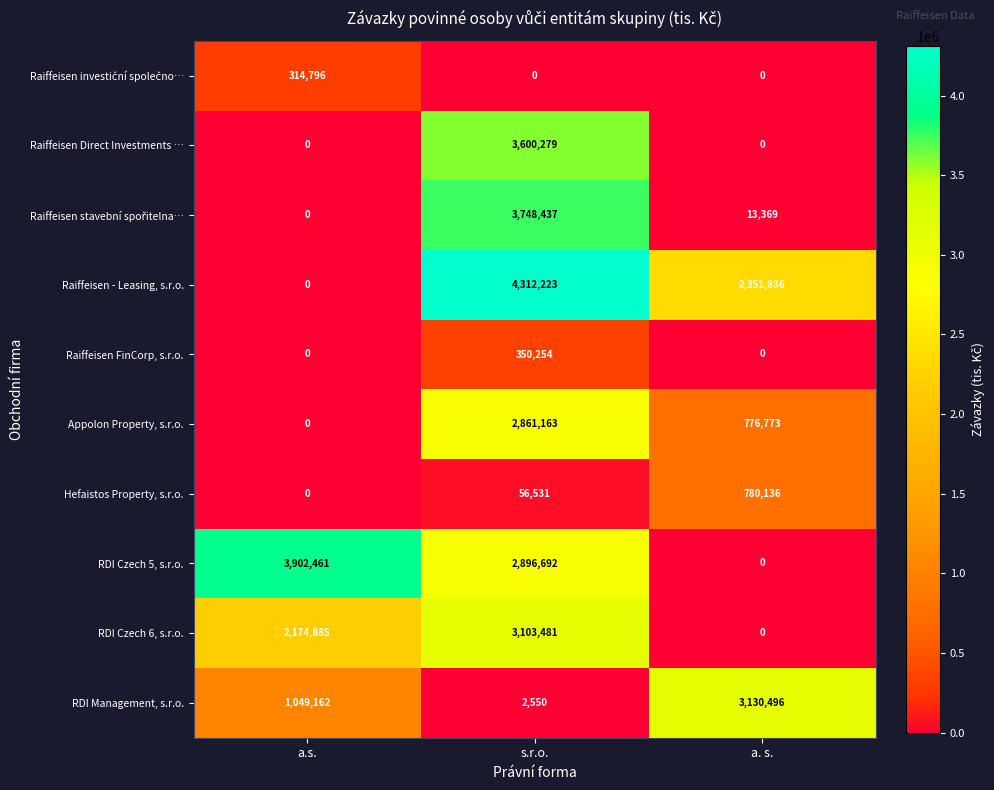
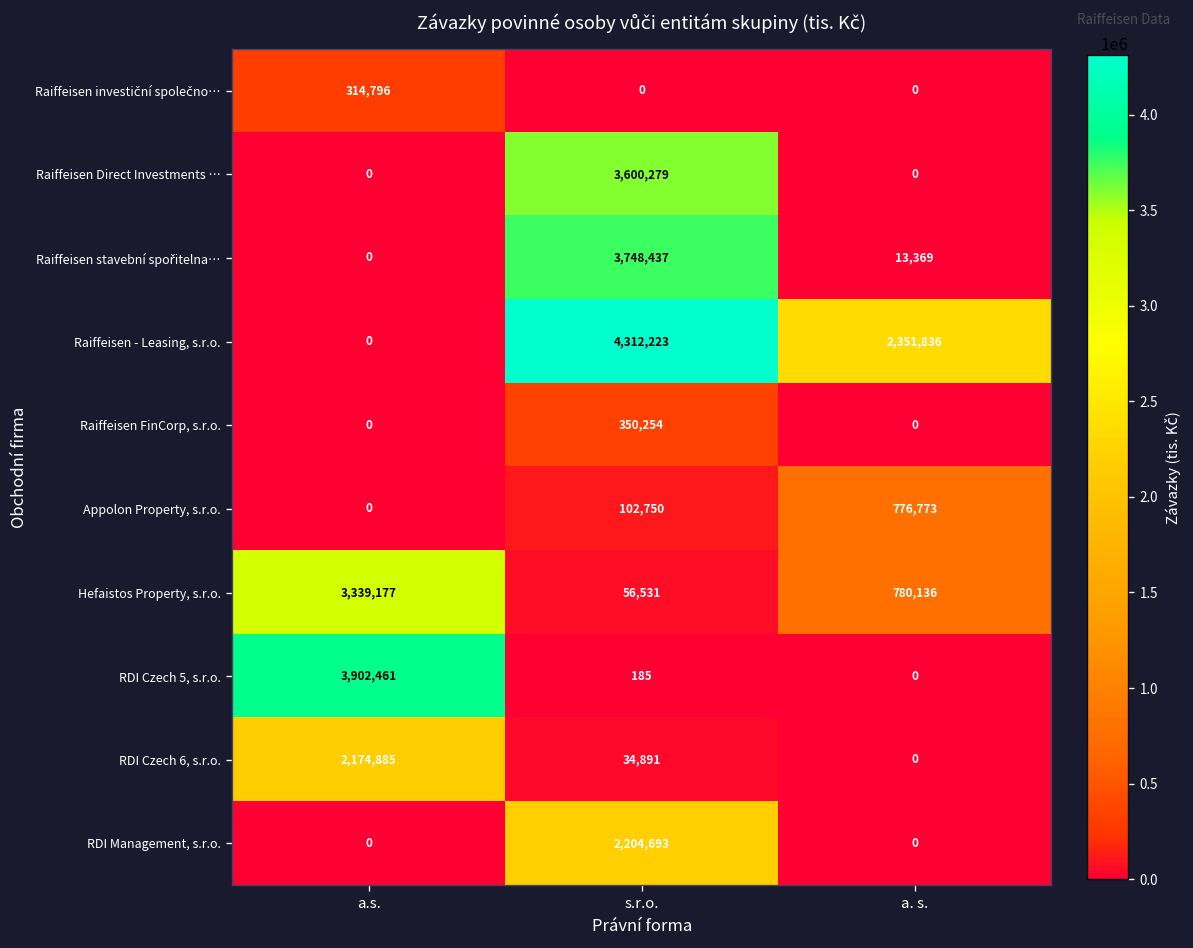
  {
    "Raiffeisen investiční společno…": {
      "a.s.": "314,796",
      "s.r.o.": "0",
      "a. s.": "0"
    },
    "Raiffeisen Direct Investments …": {
      "a.s.": "0",
      "s.r.o.": "3,600,279",
      "a. s.": "0"
    },
    "Raiffeisen stavební spořitelna…": {
      "a.s.": "0",
      "s.r.o.": "3,748,437",
      "a. s.": "13,369"
    },
    "Raiffeisen - Leasing, s.r.o.": {
      "a.s.": "0",
      "s.r.o.": "4,312,223",
      "a. s.": "2,351,836"
    },
    "Raiffeisen FinCorp, s.r.o.": {
      "a.s.": "0",
      "s.r.o.": "350,254",
      "a. s.": "0"
    },
    "Appolon Property, s.r.o.": {
      "a.s.": "0",
-     "s.r.o.": "2,861,163",
+     "s.r.o.": "102,750",
      "a. s.": "776,773"
    },
    "Hefaistos Property, s.r.o.": {
-     "a.s.": "0",
+     "a.s.": "3,339,177",
      "s.r.o.": "56,531",
      "a. s.": "780,136"
    },
    "RDI Czech 5, s.r.o.": {
      "a.s.": "3,902,461",
-     "s.r.o.": "2,896,692",
+     "s.r.o.": "185",
      "a. s.": "0"
    },
    "RDI Czech 6, s.r.o.": {
      "a.s.": "2,174,885",
-     "s.r.o.": "3,103,481",
+     "s.r.o.": "34,891",
      "a. s.": "0"
    },
    "RDI Management, s.r.o.": {
-     "a.s.": "1,049,162",
-     "s.r.o.": "2,550",
-     "a. s.": "3,130,496"
+     "a.s.": "0",
+     "s.r.o.": "2,204,693",
+     "a. s.": "0"
    }
  }
